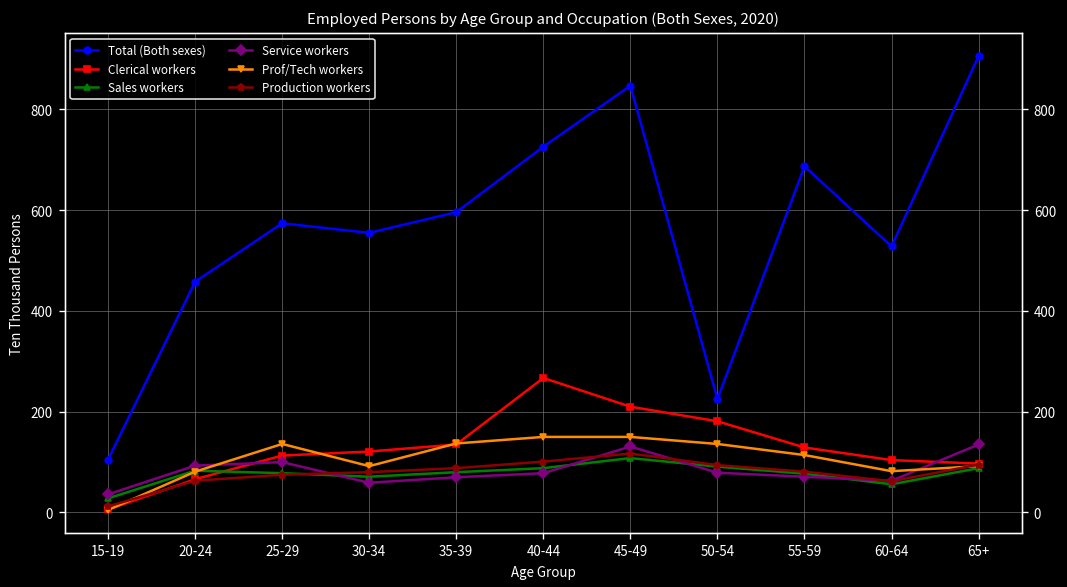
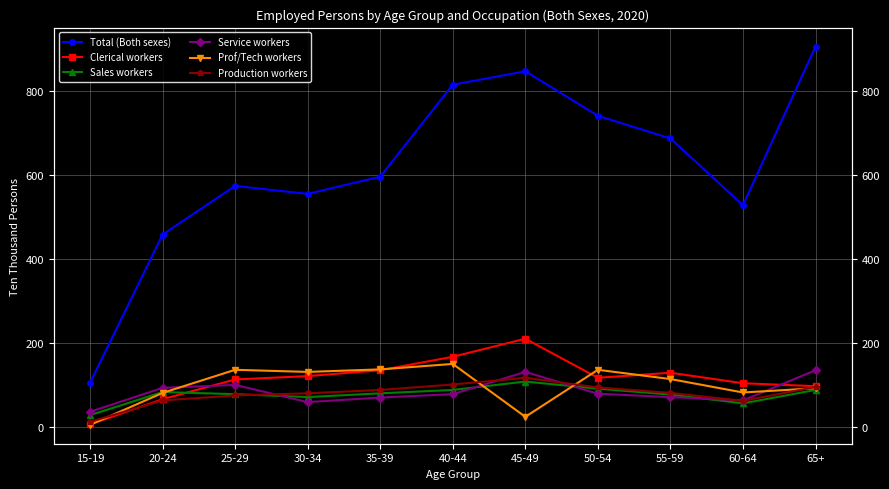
  {
    "Total (Both sexes)": {
      "15-19": 110,
      "20-24": 460,
      "25-29": 570,
      "30-34": 560,
      "35-39": 600,
-     "40-44": 730,
+     "40-44": 820,
      "45-49": 850,
-     "50-54": 230,
+     "50-54": 740,
      "55-59": 690,
      "60-64": 530,
      "65+": 910
    },
    "Clerical workers": {
      "25-29": 110,
      "30-34": 120,
-     "40-44": 270,
+     "40-44": 170,
      "45-49": 210,
-     "50-54": 180,
+     "50-54": 120,
      "55-59": 130,
      "60-64": 100
    },
    "Sales workers": {
      "15-19": 30,
      "30-34": 70,
      "35-39": 80,
      "40-44": 90,
      "45-49": 110
    },
    "Service workers": {
      "15-19": 40,
      "20-24": 90,
      "25-29": 100,
      "30-34": 60,
      "35-39": 70,
      "40-44": 80,
      "45-49": 130,
      "50-54": 80,
      "65+": 140
    },
    "Prof/Tech workers": {
      "25-29": 140,
-     "30-34": 90,
+     "30-34": 130,
      "40-44": 150,
-     "45-49": 150,
+     "45-49": 20,
      "50-54": 140,
      "55-59": 110,
      "60-64": 80
    },
    "Production workers": {
      "30-34": 80,
      "35-39": 90,
      "40-44": 100,
      "45-49": 120
    }
  }
